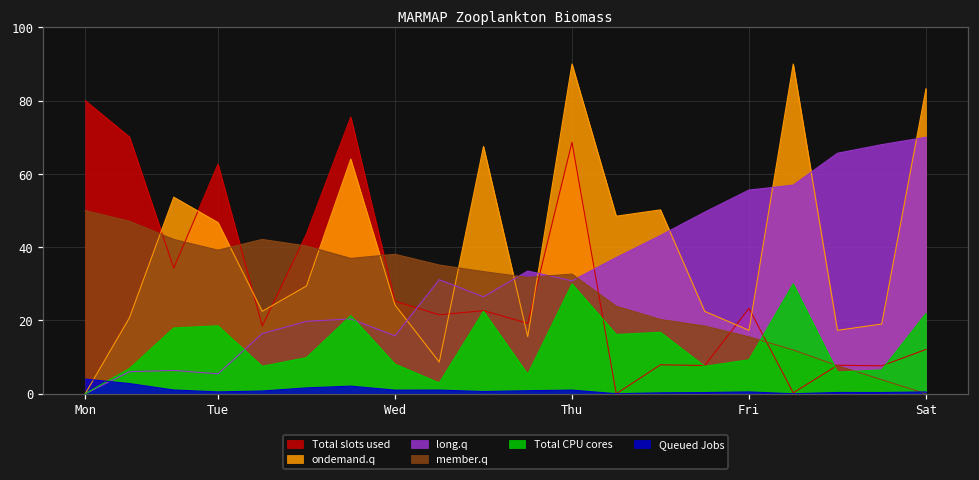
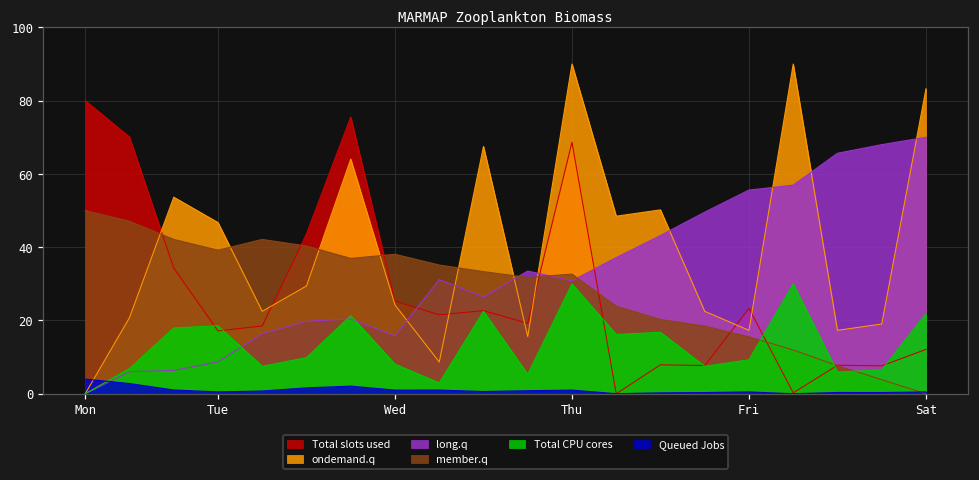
  {
    "Total slots used": {
      "Mon": 80,
-     "Tue": 63,
+     "Tue": 17,
      "Wed": 25,
      "Thu": 69,
      "Fri": 23,
      "Sat": 12
    },
    "ondemand.q": {
      "Tue": 47,
      "Wed": 24,
      "Thu": 90,
      "Fri": 17,
      "Sat": 83
    },
    "long.q": {
-     "Tue": 5,
+     "Tue": 9,
      "Wed": 16,
      "Thu": 31,
      "Fri": 56,
      "Sat": 70
    },
    "member.q": {
      "Mon": 50,
      "Tue": 39,
      "Wed": 38,
      "Thu": 33,
      "Fri": 16
    },
    "Total CPU cores": {
      "Tue": 19,
      "Wed": 8,
      "Thu": 30,
      "Fri": 9,
      "Sat": 22
    },
    "Queued Jobs": {
      "Mon": 4,
      "Tue": 1,
      "Wed": 1,
      "Thu": 1,
      "Fri": 1
    }
  }
